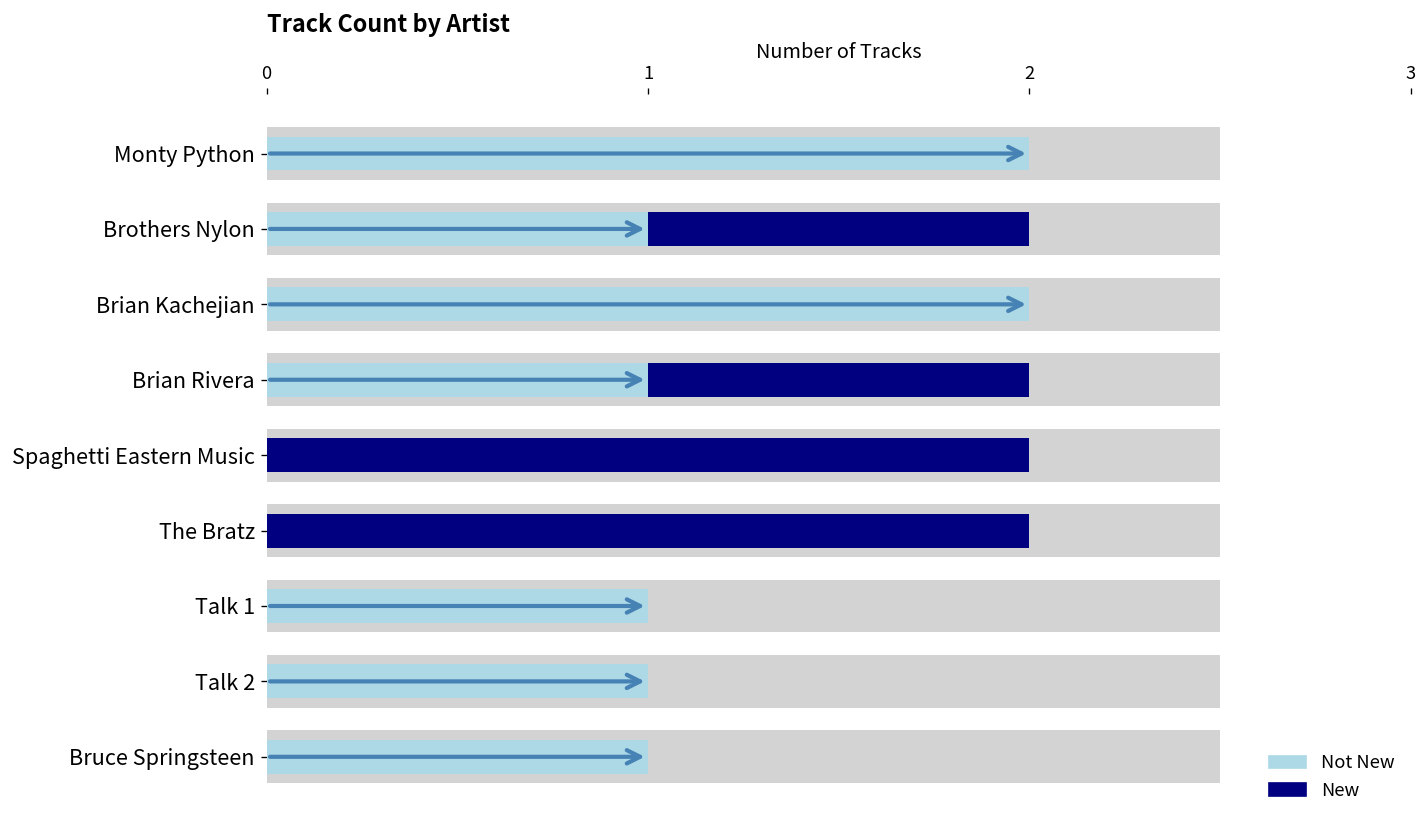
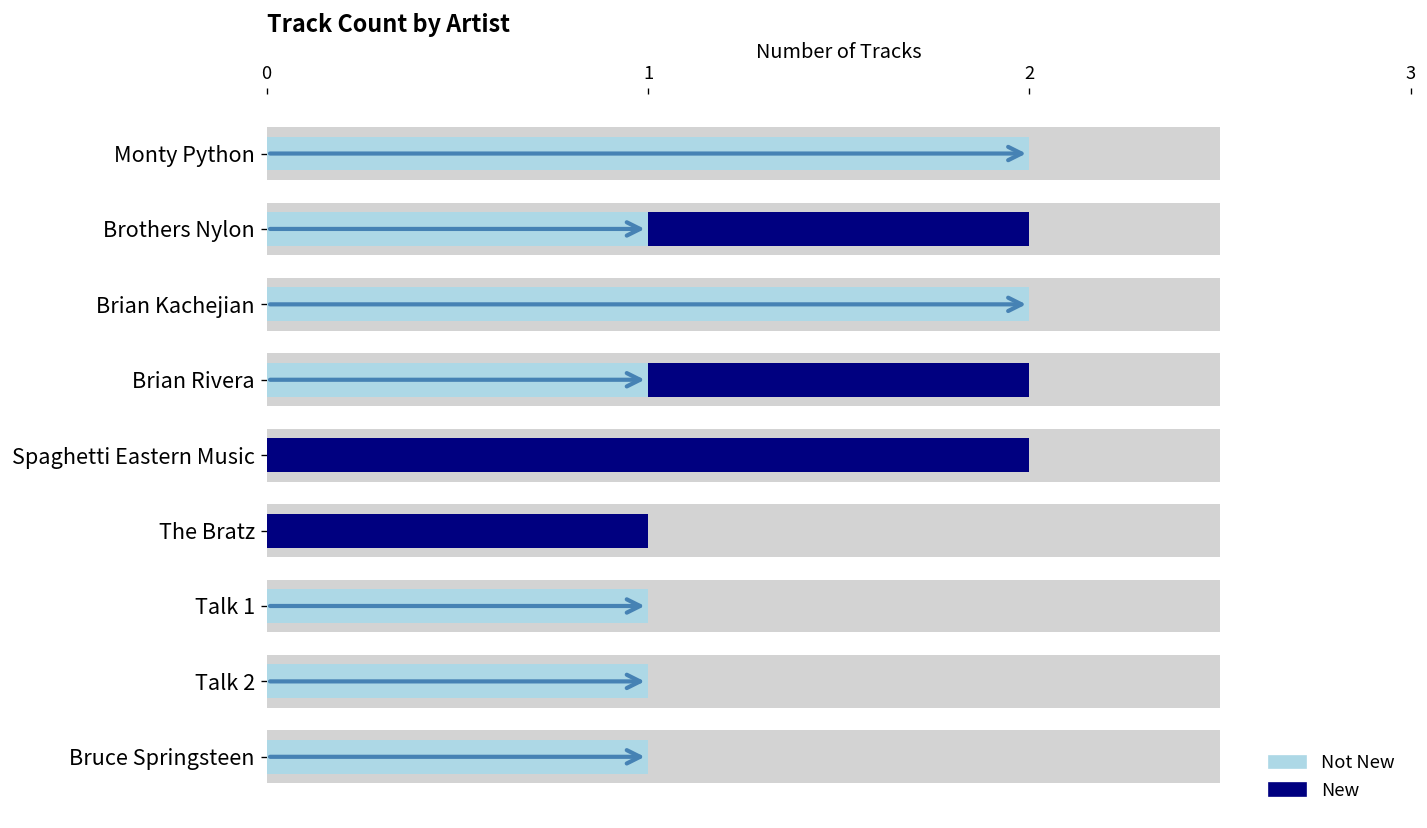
  {
    "New": {
-     "The Bratz": 2
+     "The Bratz": 1
    }
  }
